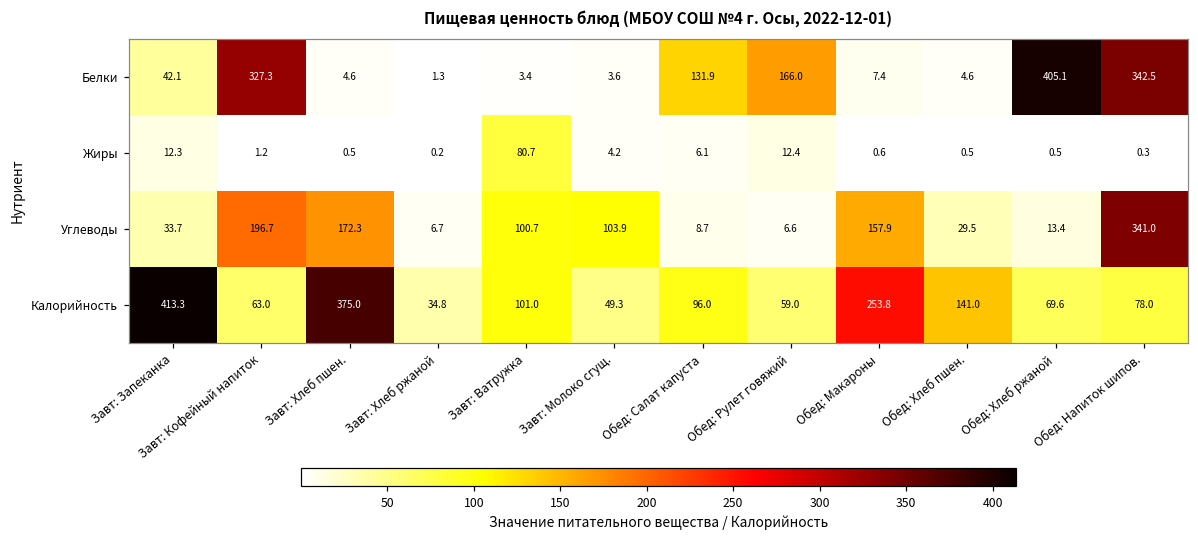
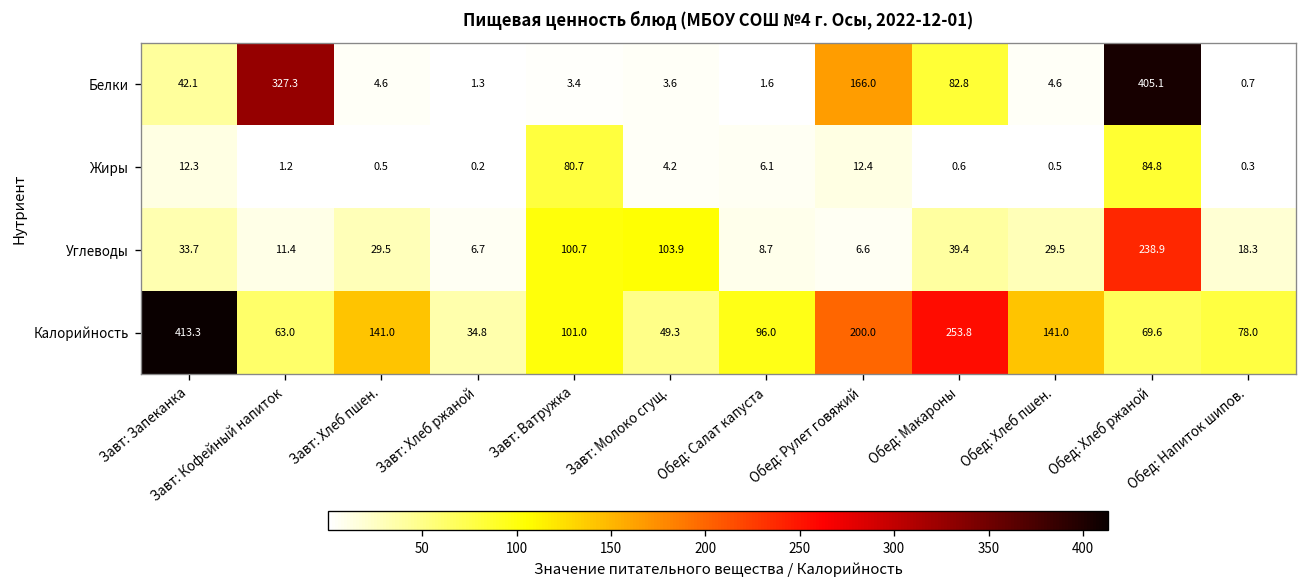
  {
    "Белки": {
      "Завт: Запеканка": 42.1,
      "Завт: Кофейный напиток": 327.3,
      "Завт: Хлеб пшен.": 4.6,
      "Завт: Хлеб ржаной": 1.3,
      "Завт: Ватружка": 3.4,
      "Завт: Молоко сгущ.": 3.6,
-     "Обед: Салат капуста": 131.9,
+     "Обед: Салат капуста": 1.6,
      "Обед: Рулет говяжий": 166.0,
-     "Обед: Макароны": 7.4,
+     "Обед: Макароны": 82.8,
      "Обед: Хлеб пшен.": 4.6,
      "Обед: Хлеб ржаной": 405.1,
-     "Обед: Напиток шипов.": 342.5
+     "Обед: Напиток шипов.": 0.7
    },
    "Жиры": {
      "Завт: Запеканка": 12.3,
      "Завт: Кофейный напиток": 1.2,
      "Завт: Хлеб пшен.": 0.5,
      "Завт: Хлеб ржаной": 0.2,
      "Завт: Ватружка": 80.7,
      "Завт: Молоко сгущ.": 4.2,
      "Обед: Салат капуста": 6.1,
      "Обед: Рулет говяжий": 12.4,
      "Обед: Макароны": 0.6,
      "Обед: Хлеб пшен.": 0.5,
-     "Обед: Хлеб ржаной": 0.5,
+     "Обед: Хлеб ржаной": 84.8,
      "Обед: Напиток шипов.": 0.3
    },
    "Углеводы": {
      "Завт: Запеканка": 33.7,
-     "Завт: Кофейный напиток": 196.7,
-     "Завт: Хлеб пшен.": 172.3,
+     "Завт: Кофейный напиток": 11.4,
+     "Завт: Хлеб пшен.": 29.5,
      "Завт: Хлеб ржаной": 6.7,
      "Завт: Ватружка": 100.7,
      "Завт: Молоко сгущ.": 103.9,
      "Обед: Салат капуста": 8.7,
      "Обед: Рулет говяжий": 6.6,
-     "Обед: Макароны": 157.9,
+     "Обед: Макароны": 39.4,
      "Обед: Хлеб пшен.": 29.5,
-     "Обед: Хлеб ржаной": 13.4,
-     "Обед: Напиток шипов.": 341.0
+     "Обед: Хлеб ржаной": 238.9,
+     "Обед: Напиток шипов.": 18.3
    },
    "Калорийность": {
      "Завт: Запеканка": 413.3,
      "Завт: Кофейный напиток": 63.0,
-     "Завт: Хлеб пшен.": 375.0,
+     "Завт: Хлеб пшен.": 141.0,
      "Завт: Хлеб ржаной": 34.8,
      "Завт: Ватружка": 101.0,
      "Завт: Молоко сгущ.": 49.3,
      "Обед: Салат капуста": 96.0,
-     "Обед: Рулет говяжий": 59.0,
+     "Обед: Рулет говяжий": 200.0,
      "Обед: Макароны": 253.8,
      "Обед: Хлеб пшен.": 141.0,
      "Обед: Хлеб ржаной": 69.6,
      "Обед: Напиток шипов.": 78.0
    }
  }
